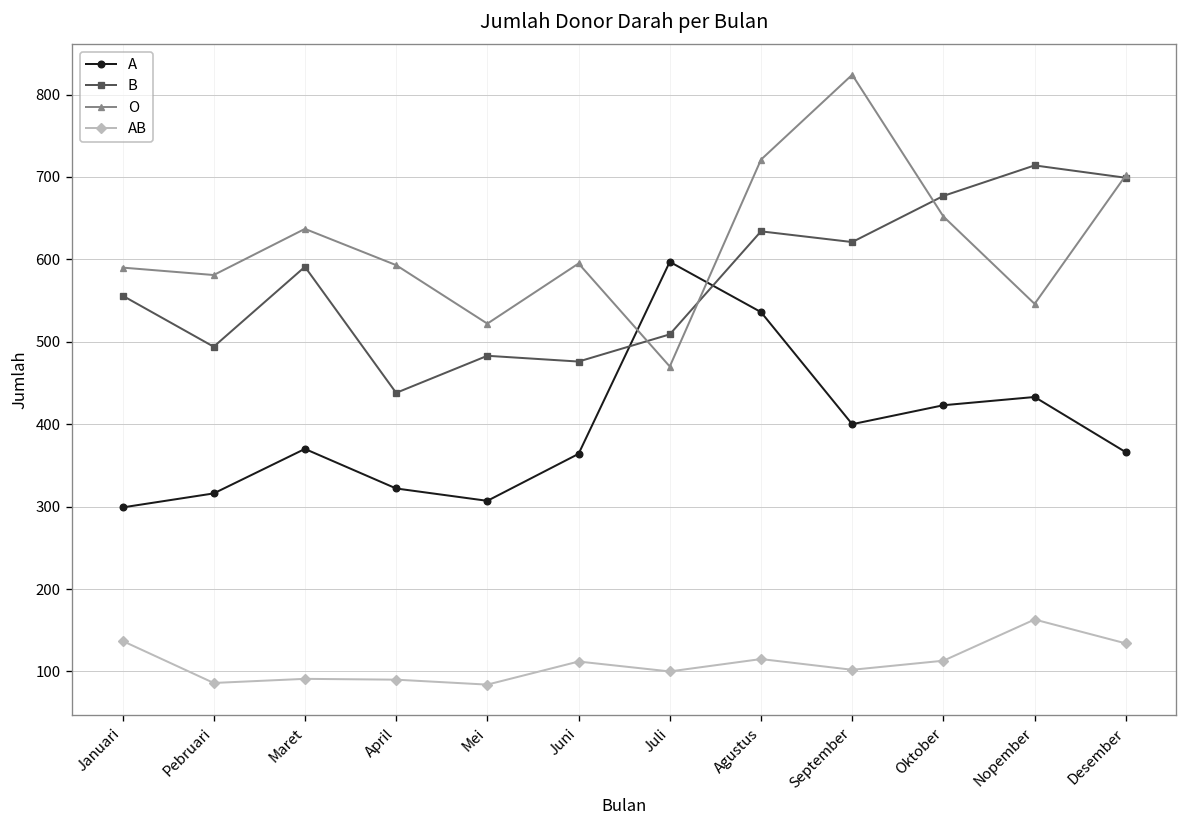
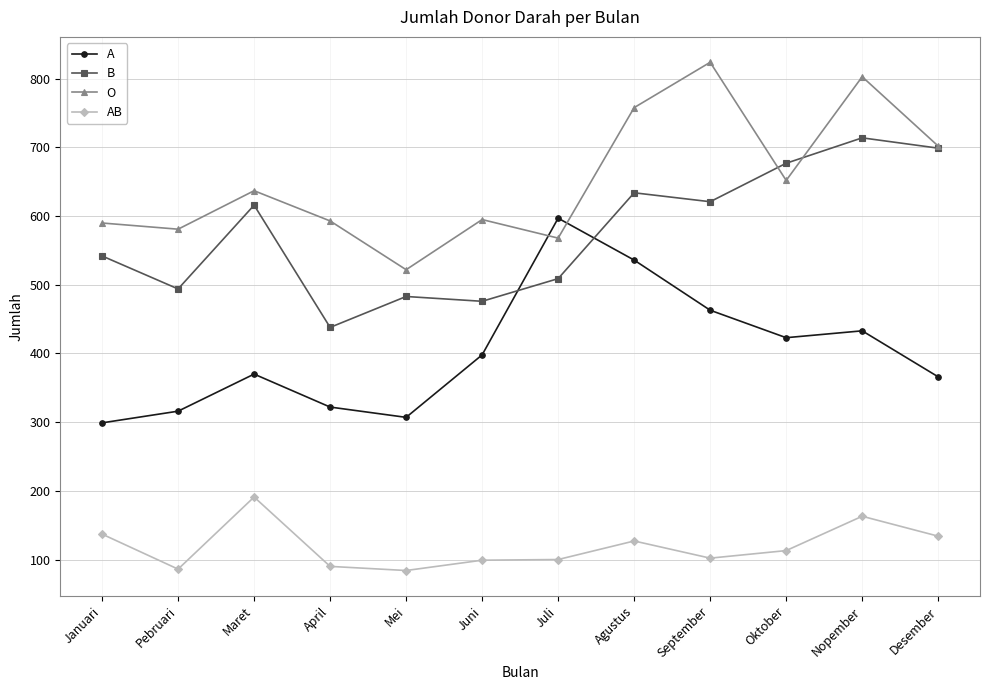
  {
    "A": {
      "Januari": 300,
      "Pebruari": 320,
      "Maret": 370,
      "April": 320,
      "Mei": 310,
-     "Juni": 360,
+     "Juni": 400,
      "Juli": 600,
      "Agustus": 540,
-     "September": 400,
+     "September": 460,
      "Oktober": 420,
      "Nopember": 430,
      "Desember": 370
    },
    "B": {
-     "Januari": 560,
+     "Januari": 540,
      "Pebruari": 490,
-     "Maret": 590,
+     "Maret": 620,
      "April": 440,
      "Mei": 480,
      "Juni": 480,
      "Juli": 510,
      "Agustus": 630,
      "September": 620,
      "Oktober": 680,
      "Nopember": 710
    },
    "O": {
      "Januari": 590,
      "Pebruari": 580,
      "Maret": 640,
      "April": 590,
      "Mei": 520,
      "Juni": 600,
-     "Juli": 470,
-     "Agustus": 720,
+     "Juli": 570,
+     "Agustus": 760,
      "September": 820,
      "Oktober": 650,
-     "Nopember": 550
+     "Nopember": 800
    },
    "AB": {
      "Januari": 140,
      "Pebruari": 90,
-     "Maret": 90,
+     "Maret": 190,
      "April": 90,
      "Mei": 80,
-     "Juni": 110,
+     "Juni": 100,
      "Juli": 100,
-     "Agustus": 120,
+     "Agustus": 130,
      "September": 100,
      "Oktober": 110,
      "Nopember": 160,
      "Desember": 130
    }
  }
